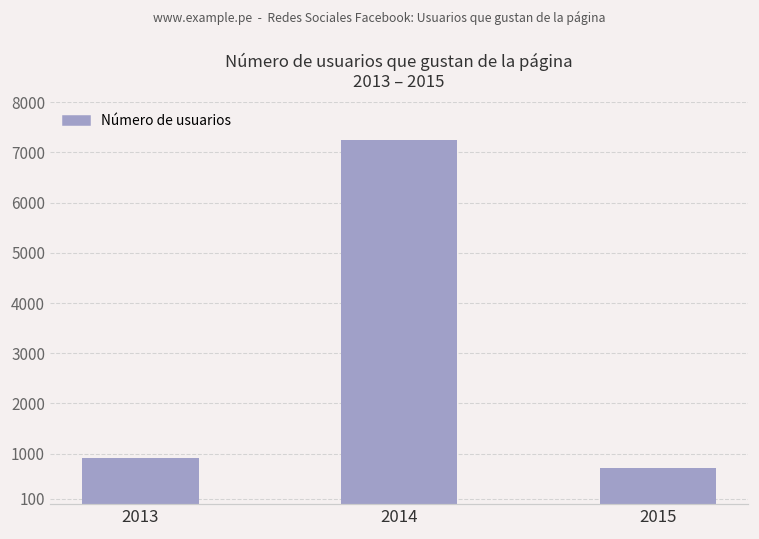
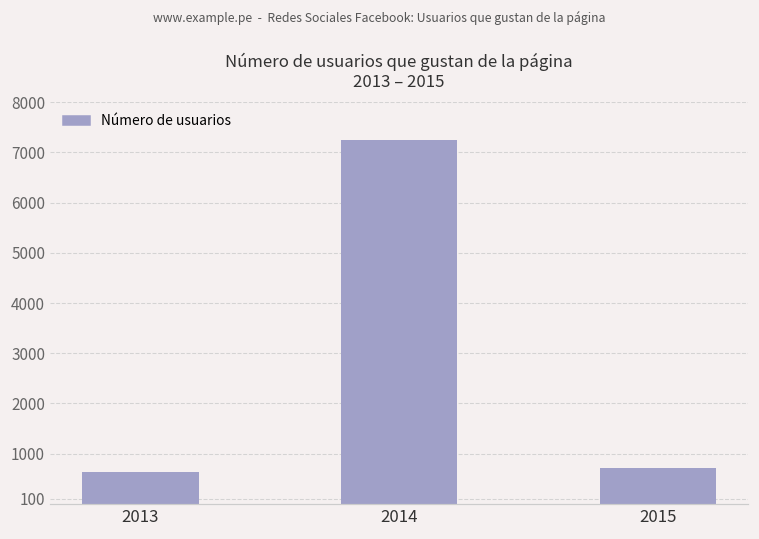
  {
-   "2013": 900,
+   "2013": 600,
    "2014": 7200,
    "2015": 700
  }
